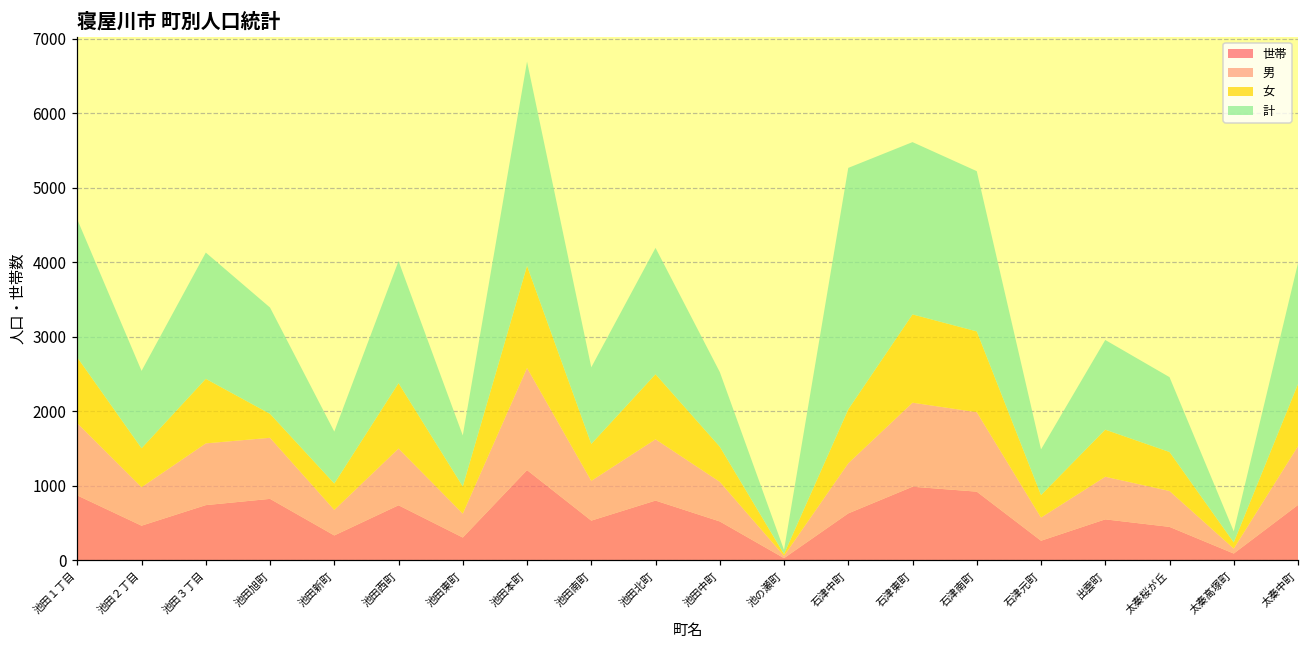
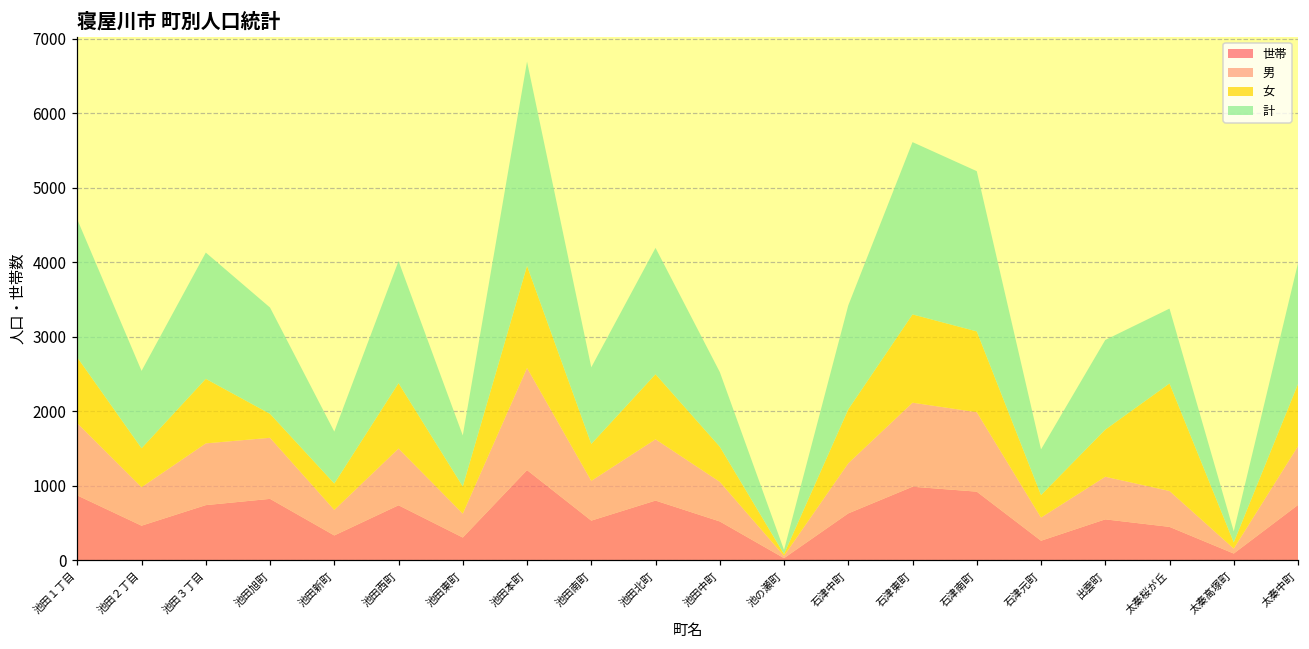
  {
    "女": {
      "池田１丁目": 900,
      "池田２丁目": 500,
      "池田３丁目": 900,
      "池田旭町": 300,
      "池田新町": 400,
      "池田西町": 900,
      "池田東町": 400,
      "池田本町": 1400,
      "池田南町": 500,
      "池田北町": 900,
      "池田中町": 500,
      "石津中町": 700,
      "石津東町": 1200,
      "石津南町": 1100,
      "石津元町": 300,
      "出雲町": 600,
-     "太秦桜が丘": 500,
+     "太秦桜が丘": 1400,
      "太秦高塚町": 100,
      "太秦中町": 800
    },
    "計": {
      "池田１丁目": 1900,
      "池田２丁目": 1000,
      "池田３丁目": 1700,
      "池田旭町": 1400,
      "池田新町": 700,
      "池田西町": 1600,
      "池田東町": 700,
      "池田本町": 2700,
      "池田南町": 1000,
      "池田北町": 1700,
      "池田中町": 1000,
      "池の瀬町": 100,
-     "石津中町": 3200,
+     "石津中町": 1400,
      "石津東町": 2300,
      "石津南町": 2200,
      "石津元町": 600,
      "出雲町": 1200,
      "太秦桜が丘": 1000,
      "太秦高塚町": 100,
      "太秦中町": 1600
    }
  }
